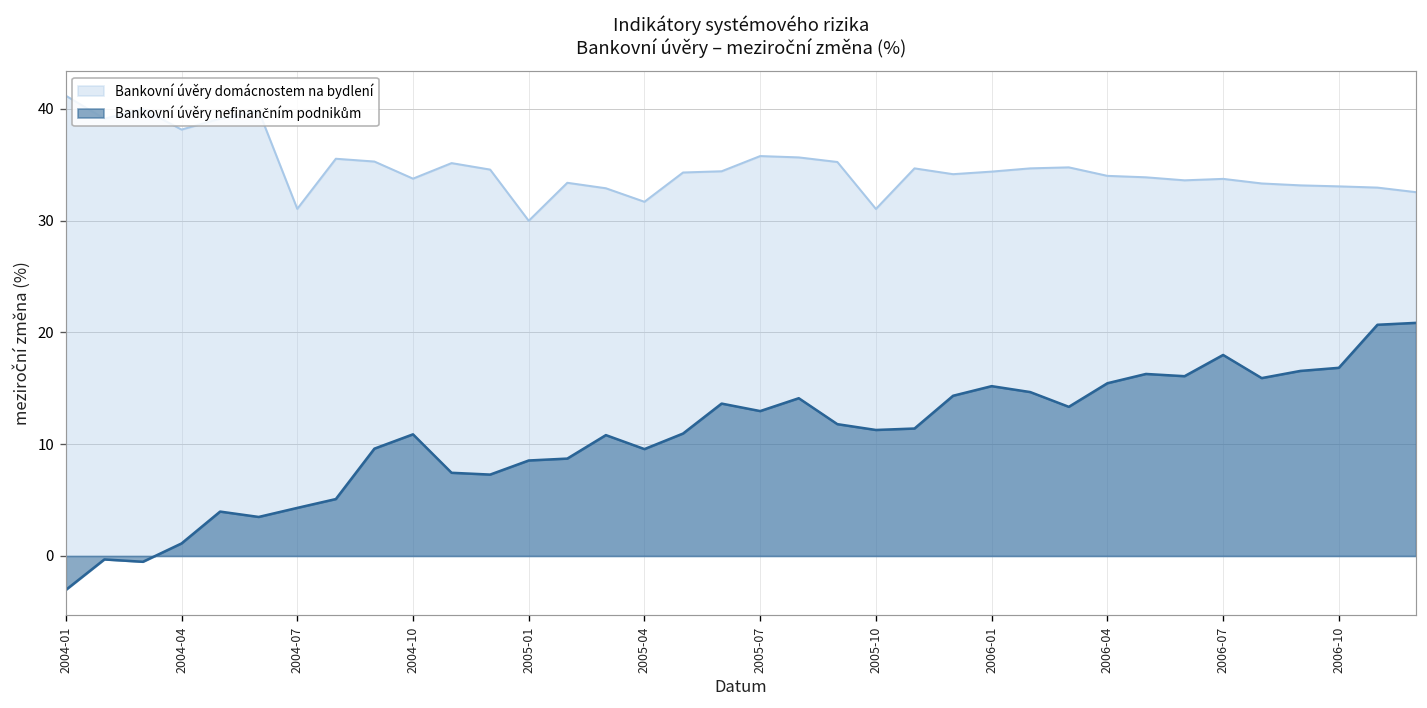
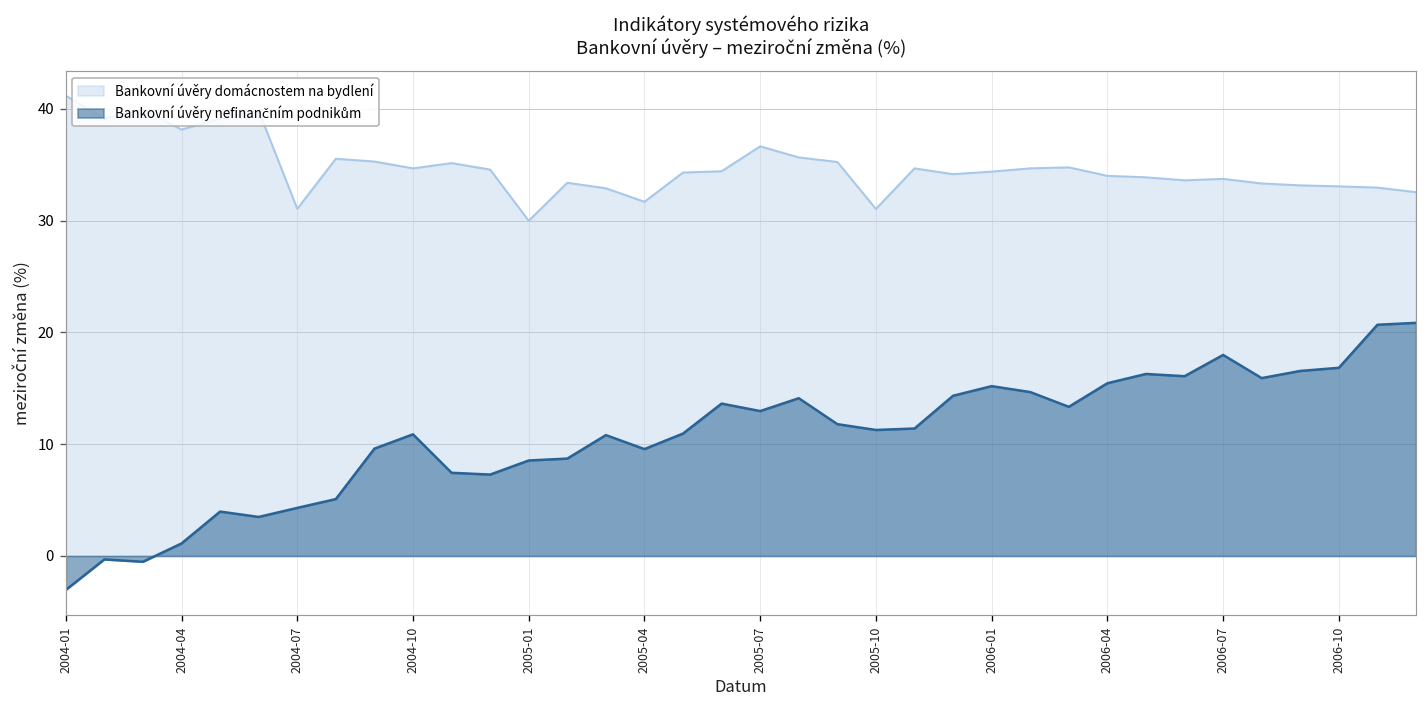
  {
    "Bankovní úvěry domácnostem na bydlení": {
      "2004-01": 41,
      "2004-04": 38,
      "2004-07": 31,
-     "2004-10": 34,
+     "2004-10": 35,
      "2005-01": 30,
      "2005-04": 32,
-     "2005-07": 36,
+     "2005-07": 37,
      "2005-10": 31,
      "2006-01": 34,
      "2006-04": 34,
      "2006-07": 34,
      "2006-10": 33
    }
  }
